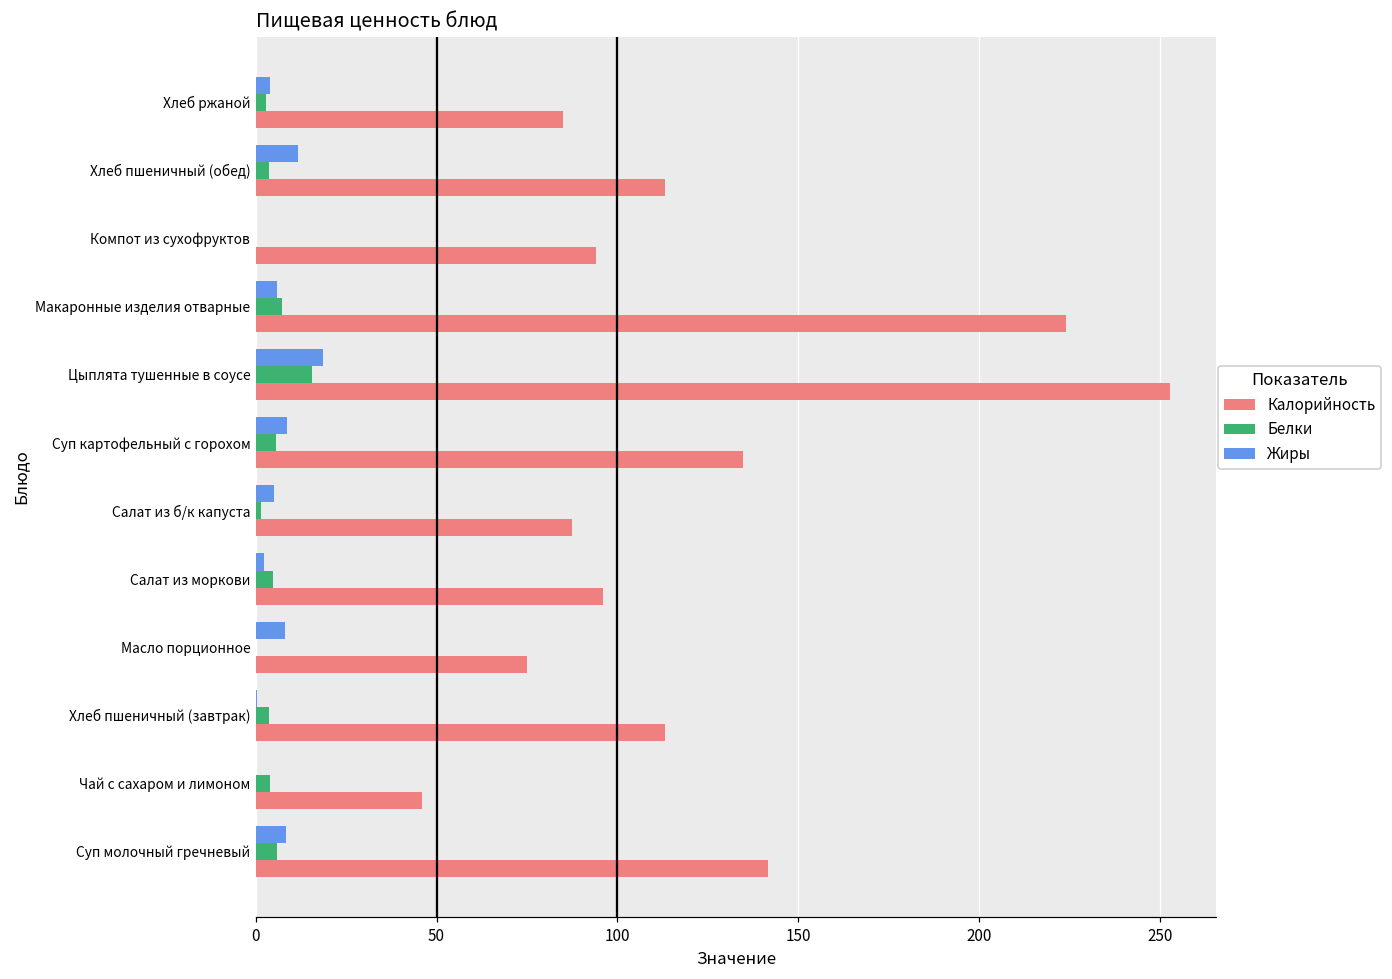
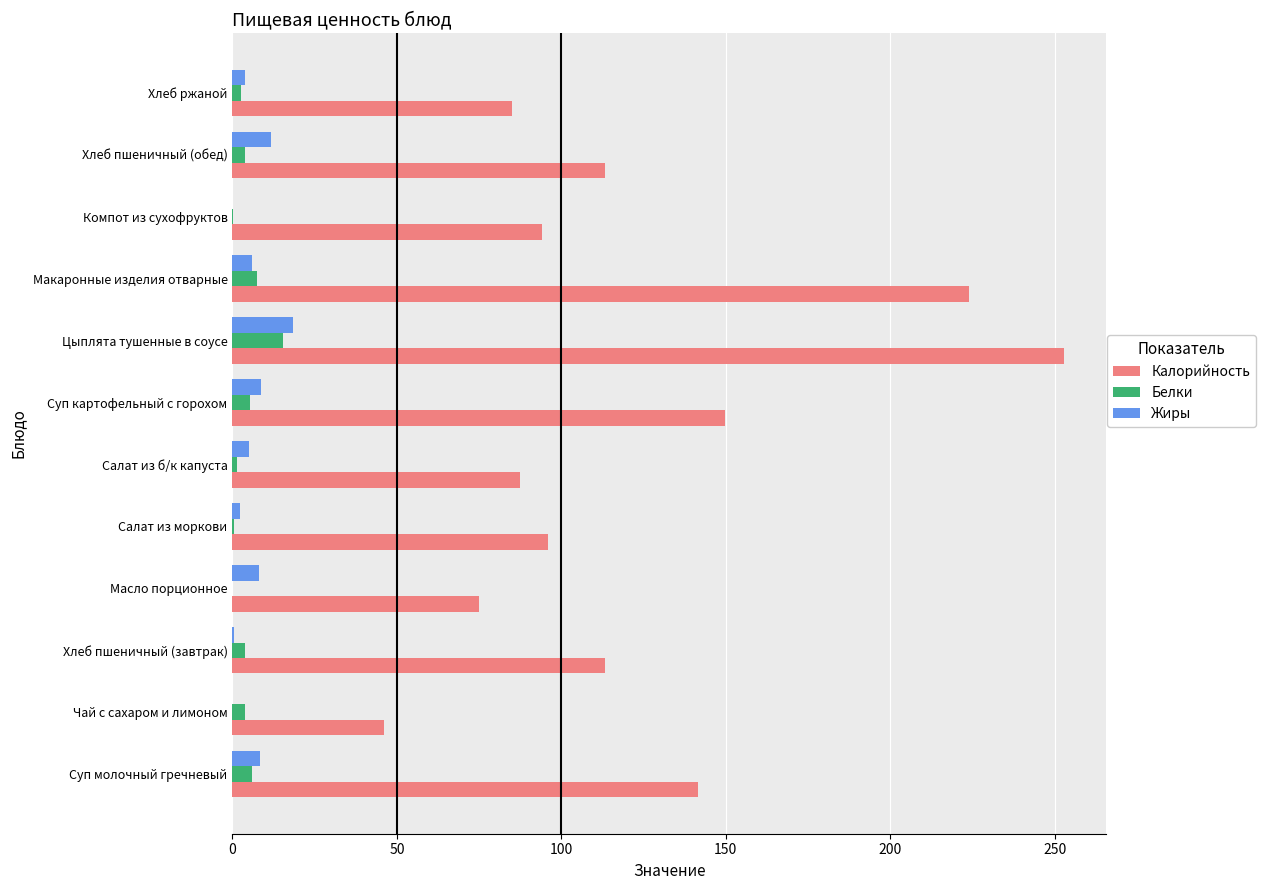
  {
    "Калорийность": {
      "Хлеб ржаной": 85,
      "Хлеб пшеничный (обед)": 113,
      "Компот из сухофруктов": 94,
      "Макаронные изделия отварные": 224,
      "Цыплята тушенные в соусе": 253,
-     "Суп картофельный с горохом": 135,
+     "Суп картофельный с горохом": 150,
      "Салат из б/к капуста": 87,
      "Салат из моркови": 96,
      "Масло порционное": 75,
      "Хлеб пшеничный (завтрак)": 113,
      "Чай с сахаром и лимоном": 46,
      "Суп молочный гречневый": 142
    },
    "Белки": {
      "Хлеб ржаной": 3,
      "Хлеб пшеничный (обед)": 4,
      "Макаронные изделия отварные": 7,
      "Цыплята тушенные в соусе": 16,
      "Суп картофельный с горохом": 5,
      "Салат из б/к капуста": 1,
-     "Салат из моркови": 5,
+     "Салат из моркови": 1,
      "Масло порционное": 0,
      "Хлеб пшеничный (завтрак)": 4,
      "Чай с сахаром и лимоном": 4,
      "Суп молочный гречневый": 6
    },
    "Жиры": {
      "Хлеб ржаной": 4,
      "Хлеб пшеничный (обед)": 12,
      "Компот из сухофруктов": 0,
      "Макаронные изделия отварные": 6,
      "Цыплята тушенные в соусе": 19,
      "Суп картофельный с горохом": 9,
      "Салат из б/к капуста": 5,
      "Салат из моркови": 2,
      "Масло порционное": 8,
      "Чай с сахаром и лимоном": 0,
      "Суп молочный гречневый": 8
    }
  }
